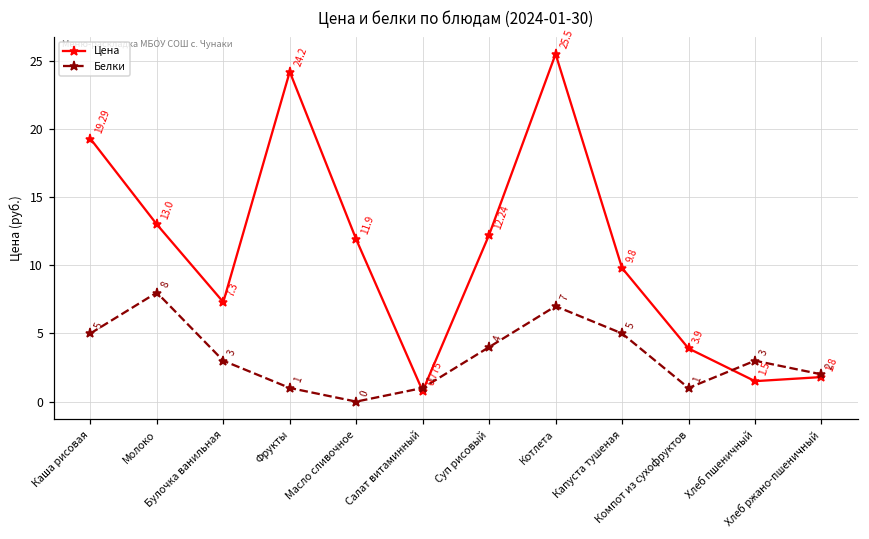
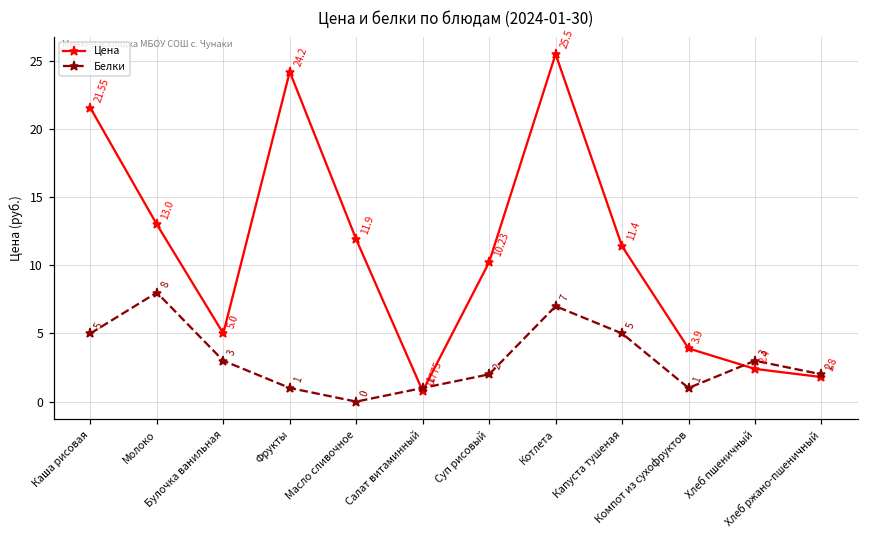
  {
    "Цена": {
-     "Каша рисовая": 19.29,
+     "Каша рисовая": 21.55,
      "Молоко": 13.0,
-     "Булочка ванильная": 7.3,
+     "Булочка ванильная": 5.0,
      "Фрукты": 24.2,
      "Масло сливочное": 11.9,
-     "Суп рисовый": 12.24,
+     "Суп рисовый": 10.23,
      "Котлета": 25.5,
-     "Капуста тушеная": 9.8,
+     "Капуста тушеная": 11.4,
      "Компот из сухофруктов": 3.9,
-     "Хлеб пшеничный": 1.5
+     "Хлеб пшеничный": 2.4
    },
    "Белки": {
      "Каша рисовая": 5,
      "Молоко": 8,
      "Булочка ванильная": 3,
      "Фрукты": 1,
      "Масло сливочное": 0,
-     "Суп рисовый": 4,
+     "Суп рисовый": 2,
      "Котлета": 7,
      "Капуста тушеная": 5,
      "Компот из сухофруктов": 1
    }
  }
